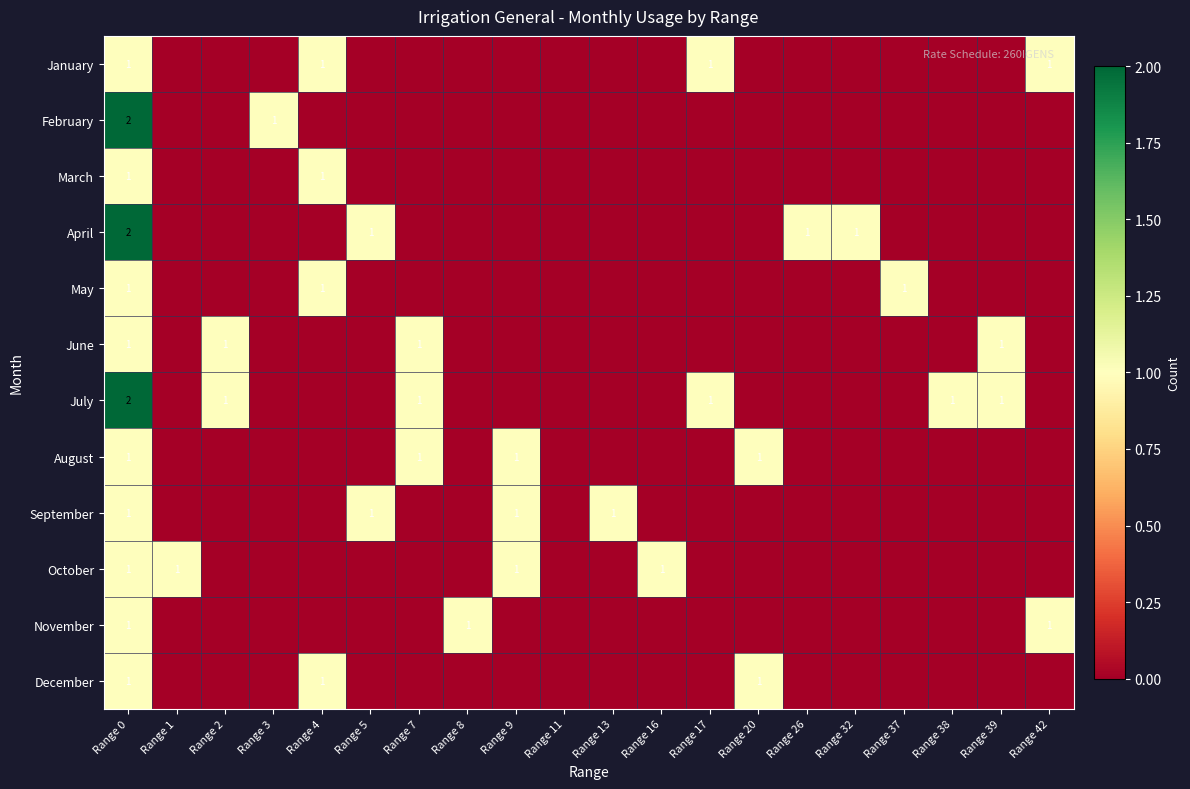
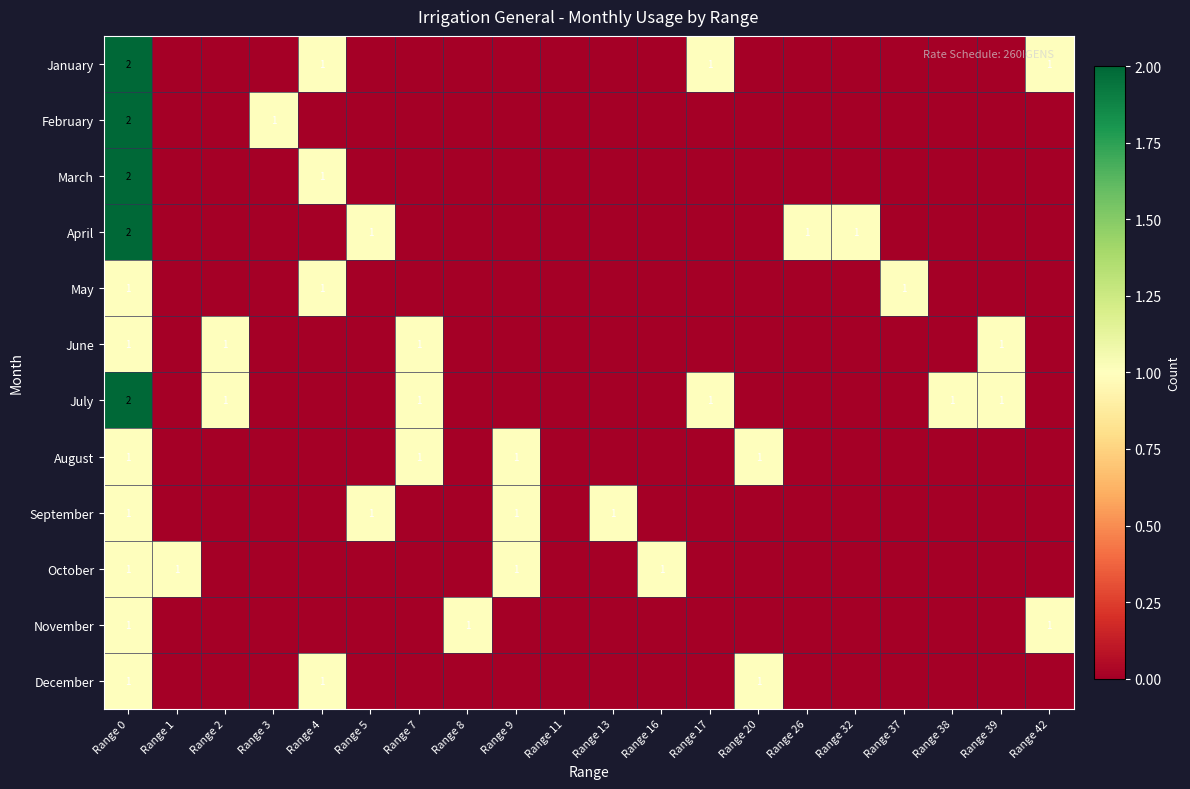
  {
    "January": {
-     "Range 0": 1,
+     "Range 0": 2,
      "Range 4": 1,
      "Range 17": 1,
      "Range 39": 260,
      "Range 42": 1
    },
    "February": {
      "Range 0": 2,
      "Range 3": 1
    },
    "March": {
-     "Range 0": 1,
+     "Range 0": 2,
      "Range 4": 1
    },
    "April": {
      "Range 0": 2,
      "Range 5": 1,
      "Range 26": 1,
      "Range 32": 1
    },
    "May": {
      "Range 0": 1,
      "Range 4": 1,
      "Range 37": 1
    },
    "June": {
      "Range 0": 1,
      "Range 2": 1,
      "Range 7": 1,
      "Range 39": 1
    },
    "July": {
      "Range 0": 2,
      "Range 2": 1,
      "Range 7": 1,
      "Range 17": 1,
      "Range 38": 1,
      "Range 39": 1
    },
    "August": {
      "Range 0": 1,
      "Range 7": 1,
      "Range 9": 1,
      "Range 20": 1
    },
    "September": {
      "Range 0": 1,
      "Range 5": 1,
      "Range 9": 1,
      "Range 13": 1
    },
    "October": {
      "Range 0": 1,
      "Range 1": 1,
      "Range 9": 1,
      "Range 16": 1
    },
    "November": {
      "Range 0": 1,
      "Range 8": 1,
      "Range 42": 1
    },
    "December": {
      "Range 0": 1,
      "Range 4": 1,
      "Range 20": 1
    }
  }
